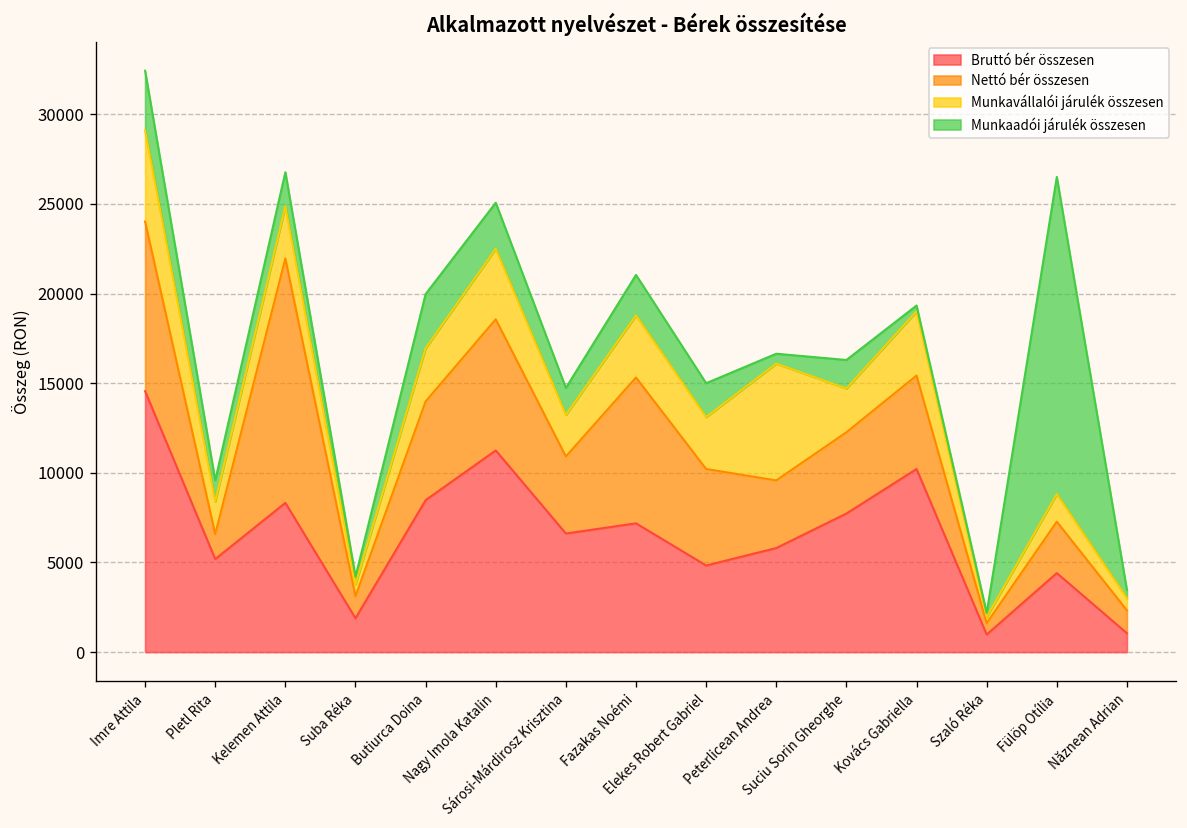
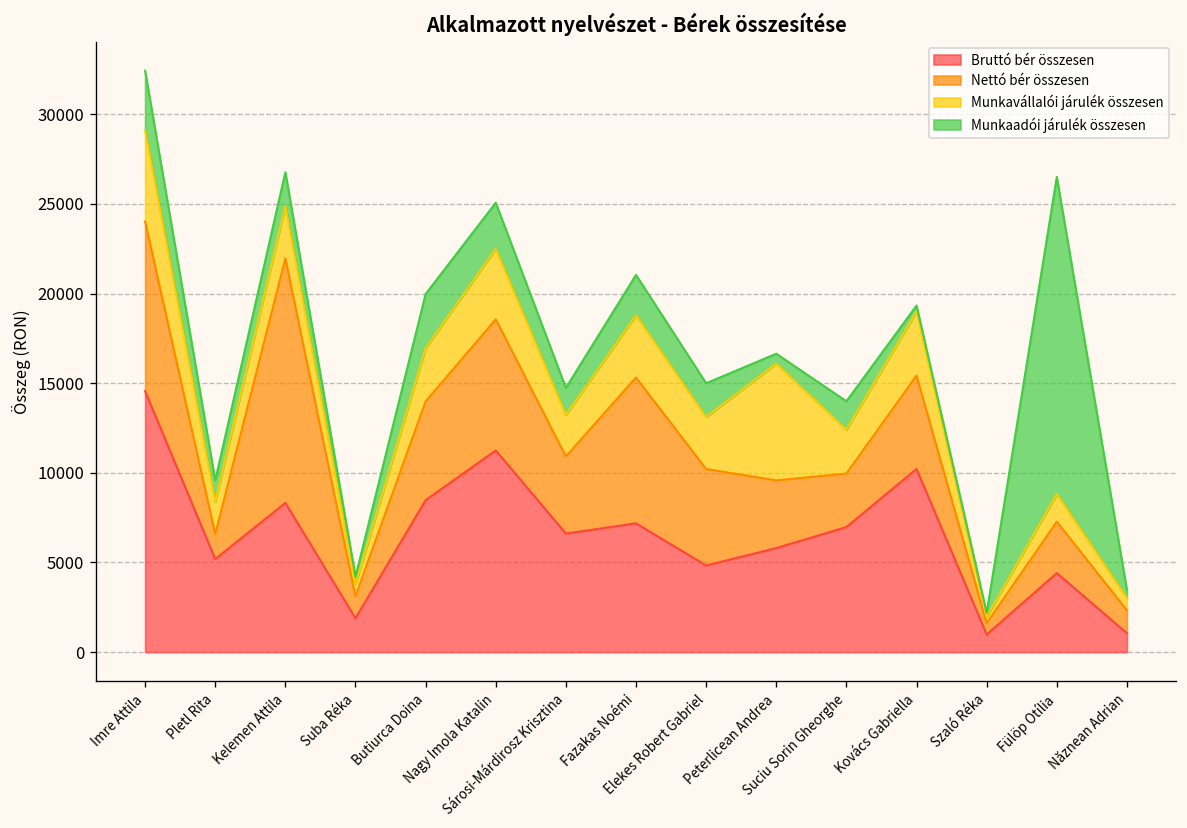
  {
    "Bruttó bér összesen": {
      "Imre Attila": 14600,
      "Pletl Rita": 5200,
      "Kelemen Attila": 8300,
      "Suba Réka": 1900,
      "Butiurca Doina": 8500,
      "Nagy Imola Katalin": 11300,
      "Sárosi-Márdirosz Krisztina": 6600,
      "Fazakas Noémi": 7200,
      "Elekes Robert Gabriel": 4800,
      "Peterlicean Andrea": 5800,
-     "Suciu Sorin Gheorghe": 7700,
+     "Suciu Sorin Gheorghe": 7000,
      "Kovács Gabriella": 10200,
      "Szaló Réka": 1000,
      "Fülöp Otília": 4400,
      "Năznean Adrian": 1100
    },
    "Nettó bér összesen": {
      "Imre Attila": 9500,
      "Pletl Rita": 1400,
      "Kelemen Attila": 13600,
      "Suba Réka": 1200,
      "Butiurca Doina": 5500,
      "Nagy Imola Katalin": 7300,
      "Sárosi-Márdirosz Krisztina": 4300,
      "Fazakas Noémi": 8100,
      "Elekes Robert Gabriel": 5400,
      "Peterlicean Andrea": 3800,
-     "Suciu Sorin Gheorghe": 4500,
+     "Suciu Sorin Gheorghe": 3000,
      "Kovács Gabriella": 5200,
      "Szaló Réka": 600,
      "Fülöp Otília": 2900,
      "Năznean Adrian": 1300
    },
    "Munkavállalói járulék összesen": {
      "Imre Attila": 5100,
      "Pletl Rita": 1800,
      "Kelemen Attila": 2900,
      "Suba Réka": 700,
      "Butiurca Doina": 3000,
      "Nagy Imola Katalin": 3900,
      "Sárosi-Márdirosz Krisztina": 2300,
      "Fazakas Noémi": 3500,
      "Elekes Robert Gabriel": 2900,
      "Peterlicean Andrea": 6500,
      "Suciu Sorin Gheorghe": 2400,
      "Kovács Gabriella": 3600,
      "Szaló Réka": 300,
      "Fülöp Otília": 1500,
      "Năznean Adrian": 700
    },
    "Munkaadói járulék összesen": {
      "Imre Attila": 3300,
      "Pletl Rita": 1200,
      "Kelemen Attila": 1900,
      "Suba Réka": 400,
      "Butiurca Doina": 3000,
      "Nagy Imola Katalin": 2600,
      "Sárosi-Márdirosz Krisztina": 1500,
      "Fazakas Noémi": 2300,
      "Elekes Robert Gabriel": 1900,
      "Peterlicean Andrea": 600,
      "Suciu Sorin Gheorghe": 1600,
      "Kovács Gabriella": 300,
      "Szaló Réka": 200,
      "Fülöp Otília": 17700,
      "Năznean Adrian": 400
    }
  }
